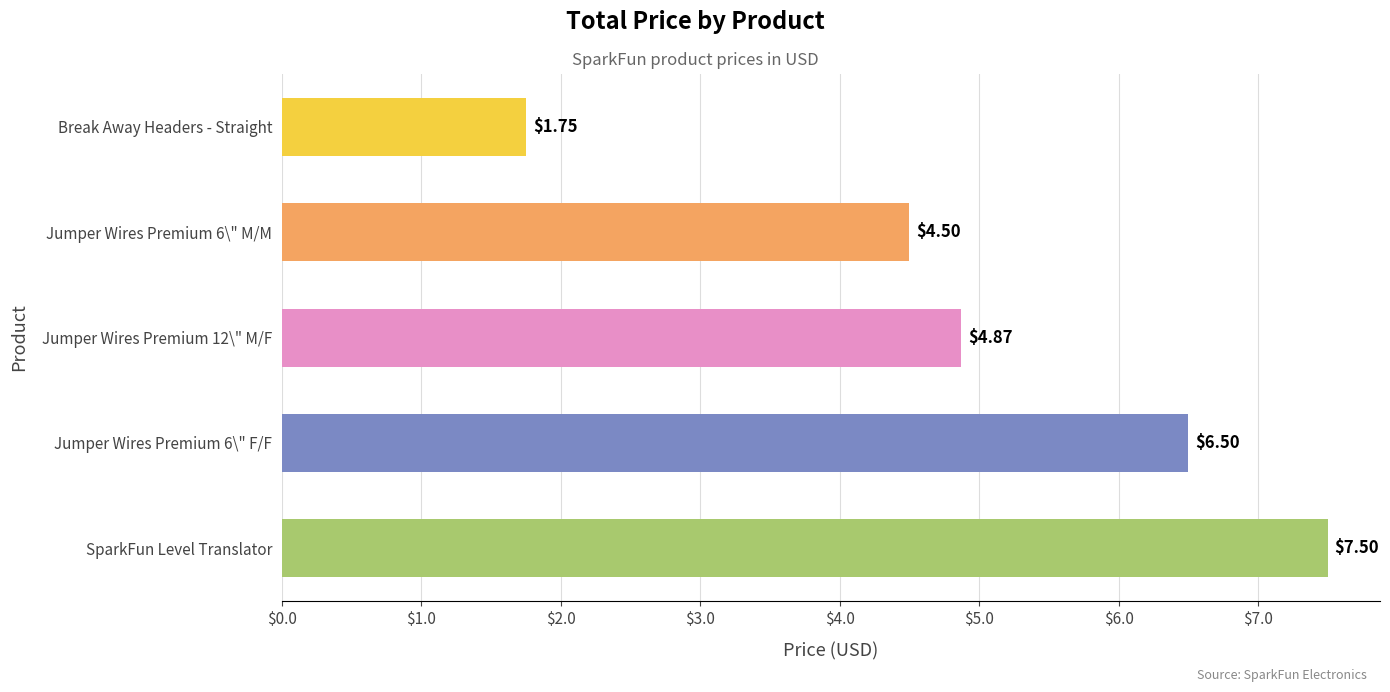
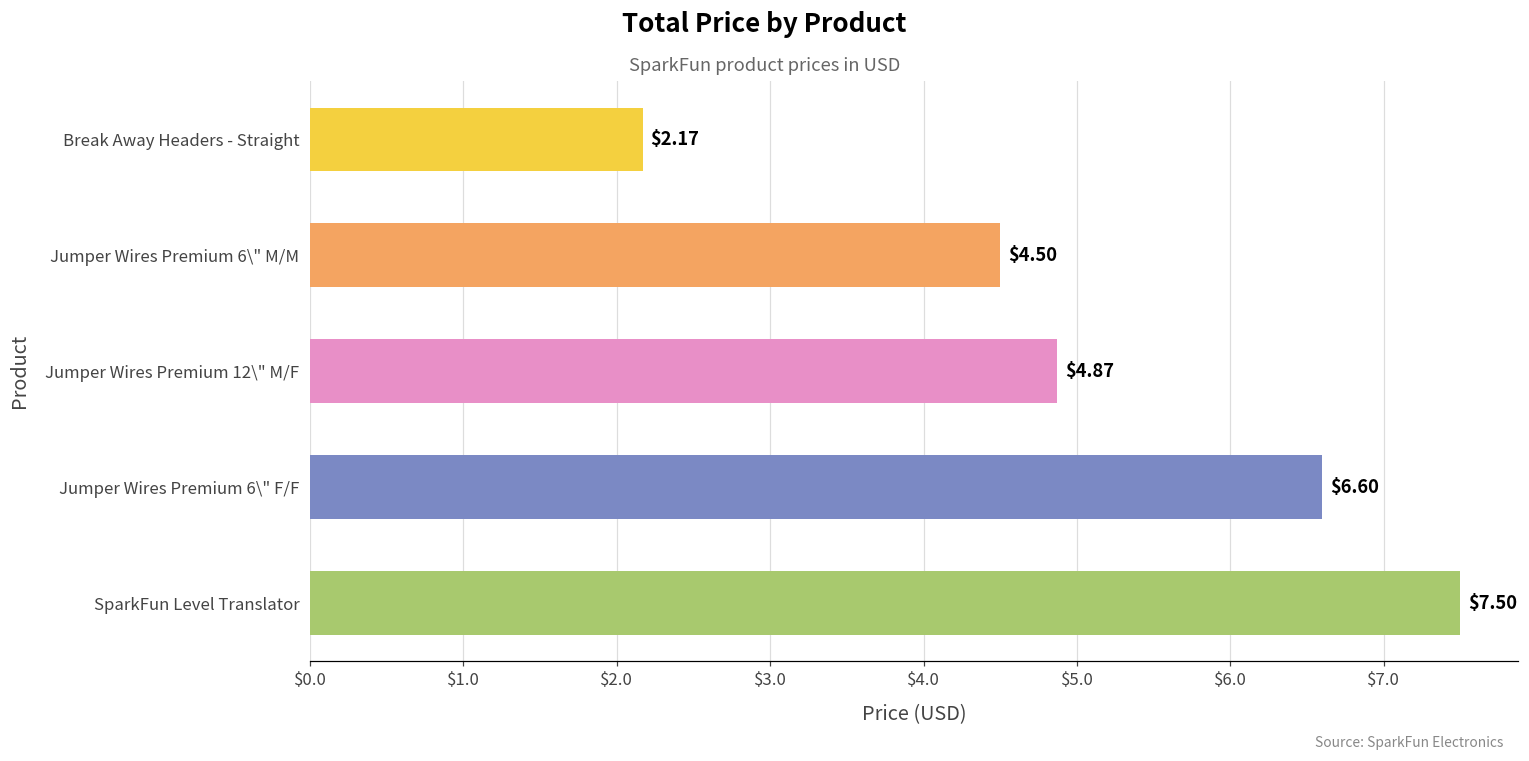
  {
-   "Break Away Headers - Straight": "$1.75",
+   "Break Away Headers - Straight": "$2.17",
    "Jumper Wires Premium 6\\\" M/M": "$4.50",
    "Jumper Wires Premium 12\\\" M/F": "$4.87",
-   "Jumper Wires Premium 6\\\" F/F": "$6.50",
+   "Jumper Wires Premium 6\\\" F/F": "$6.60",
    "SparkFun Level Translator": "$7.50"
  }
